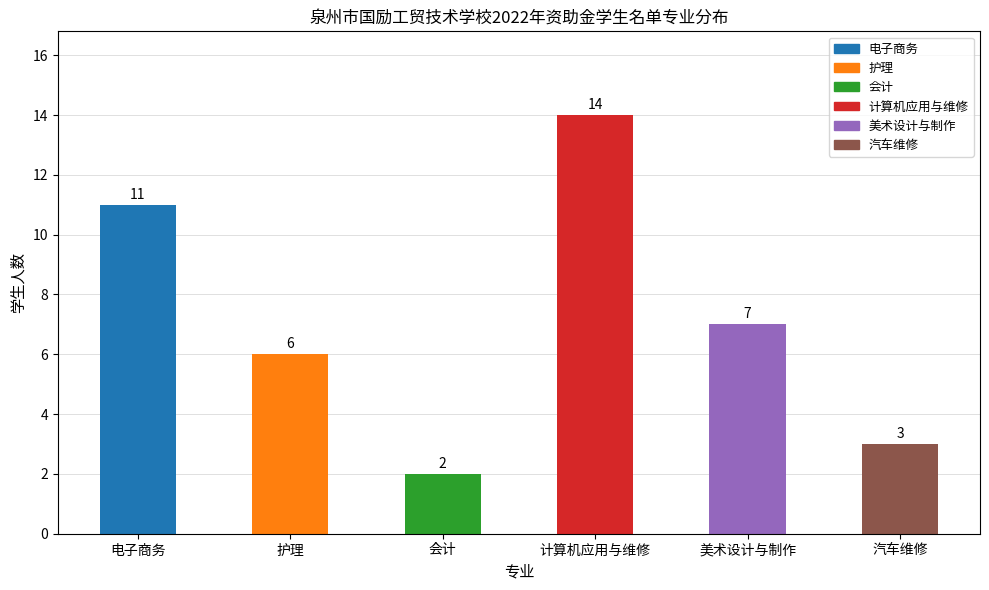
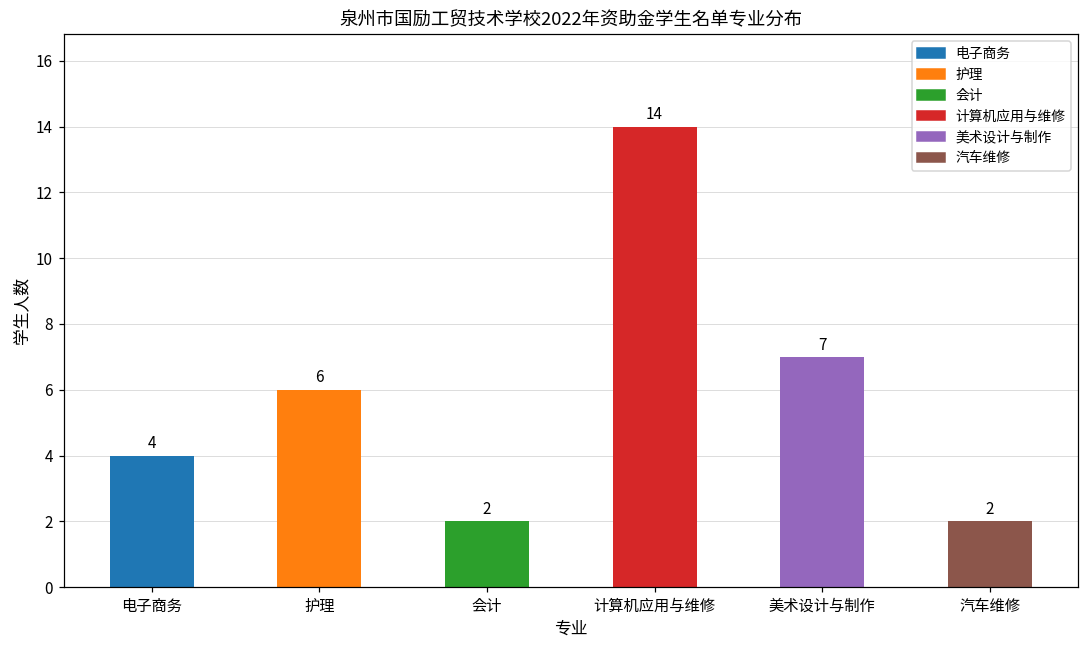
  {
-   "电子商务": 11,
+   "电子商务": 4,
    "护理": 6,
    "会计": 2,
    "计算机应用与维修": 14,
    "美术设计与制作": 7,
-   "汽车维修": 3
+   "汽车维修": 2
  }
